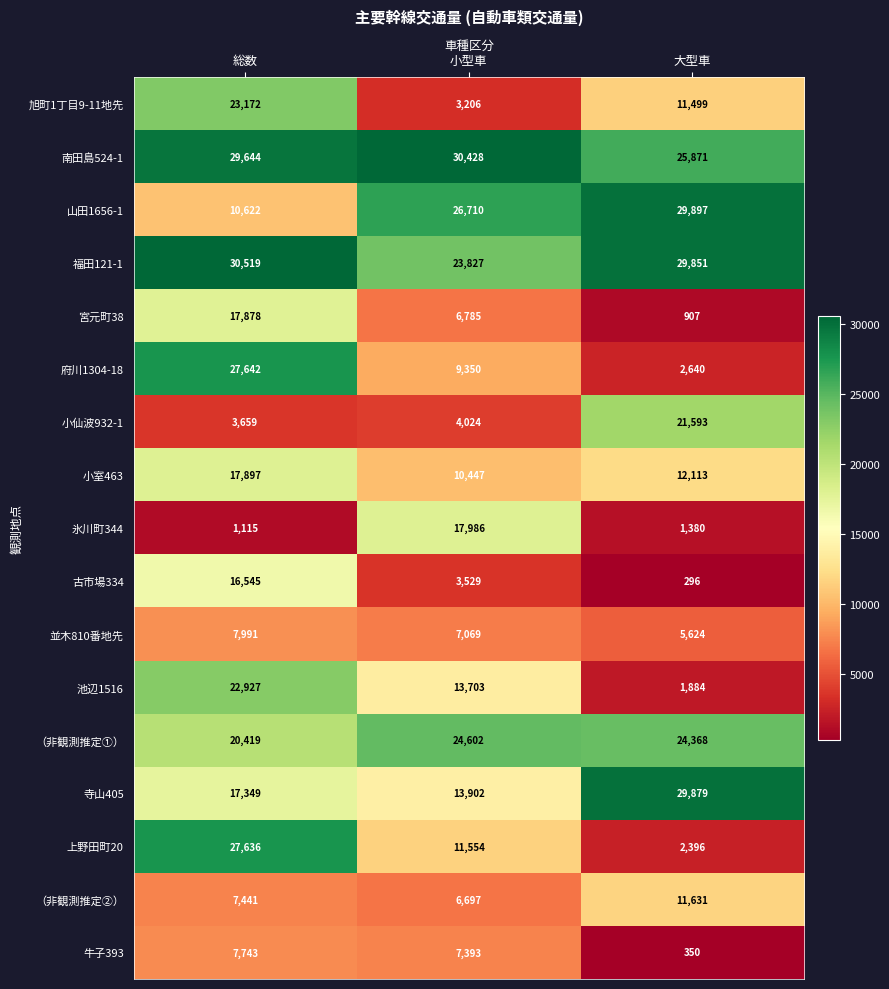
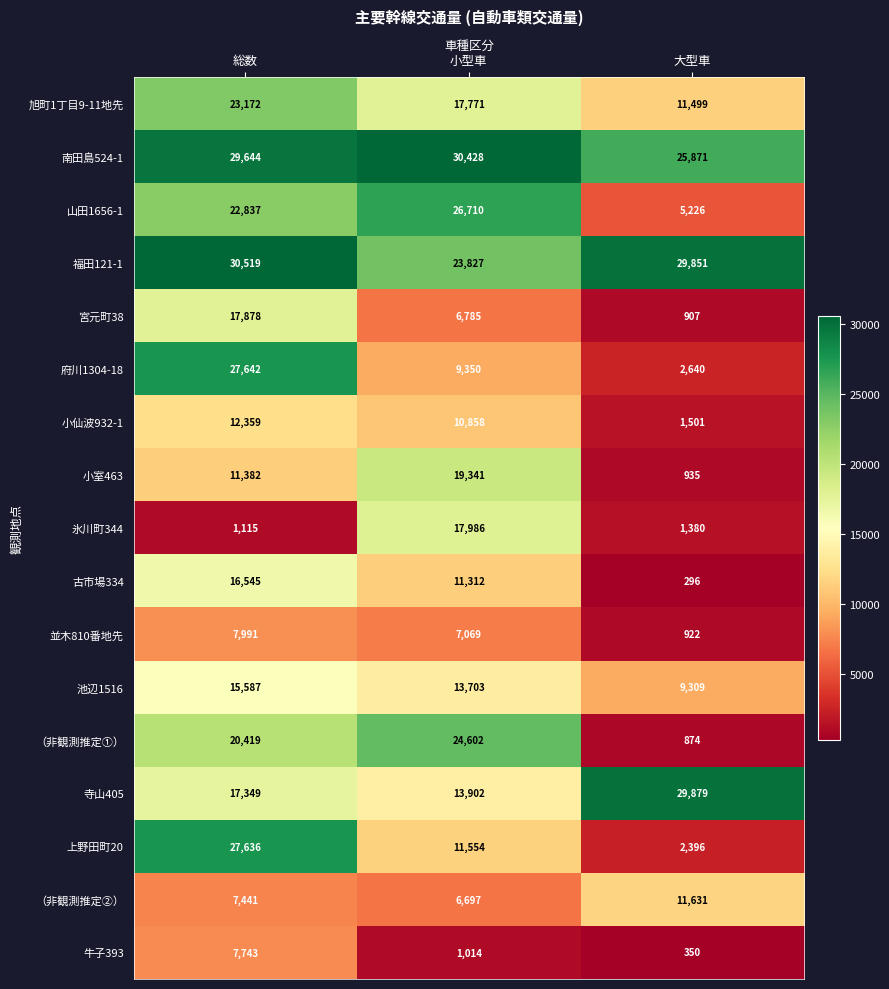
  {
    "旭町1丁目9-11地先": {
      "総数": "23,172",
-     "小型車": "3,206",
+     "小型車": "17,771",
      "大型車": "11,499"
    },
    "南田島524-1": {
      "総数": "29,644",
      "小型車": "30,428",
      "大型車": "25,871"
    },
    "山田1656-1": {
-     "総数": "10,622",
+     "総数": "22,837",
      "小型車": "26,710",
-     "大型車": "29,897"
+     "大型車": "5,226"
    },
    "福田121-1": {
      "総数": "30,519",
      "小型車": "23,827",
      "大型車": "29,851"
    },
    "宮元町38": {
      "総数": "17,878",
      "小型車": "6,785",
      "大型車": "907"
    },
    "府川1304-18": {
      "総数": "27,642",
      "小型車": "9,350",
      "大型車": "2,640"
    },
    "小仙波932-1": {
-     "総数": "3,659",
-     "小型車": "4,024",
-     "大型車": "21,593"
+     "総数": "12,359",
+     "小型車": "10,858",
+     "大型車": "1,501"
    },
    "小室463": {
-     "総数": "17,897",
-     "小型車": "10,447",
-     "大型車": "12,113"
+     "総数": "11,382",
+     "小型車": "19,341",
+     "大型車": "935"
    },
    "氷川町344": {
      "総数": "1,115",
      "小型車": "17,986",
      "大型車": "1,380"
    },
    "古市場334": {
      "総数": "16,545",
-     "小型車": "3,529",
+     "小型車": "11,312",
      "大型車": "296"
    },
    "並木810番地先": {
      "総数": "7,991",
      "小型車": "7,069",
-     "大型車": "5,624"
+     "大型車": "922"
    },
    "池辺1516": {
-     "総数": "22,927",
+     "総数": "15,587",
      "小型車": "13,703",
-     "大型車": "1,884"
+     "大型車": "9,309"
    },
    "（非観測推定①）": {
      "総数": "20,419",
      "小型車": "24,602",
-     "大型車": "24,368"
+     "大型車": "874"
    },
    "寺山405": {
      "総数": "17,349",
      "小型車": "13,902",
      "大型車": "29,879"
    },
    "上野田町20": {
      "総数": "27,636",
      "小型車": "11,554",
      "大型車": "2,396"
    },
    "（非観測推定②）": {
      "総数": "7,441",
      "小型車": "6,697",
      "大型車": "11,631"
    },
    "牛子393": {
      "総数": "7,743",
-     "小型車": "7,393",
+     "小型車": "1,014",
      "大型車": "350"
    }
  }
